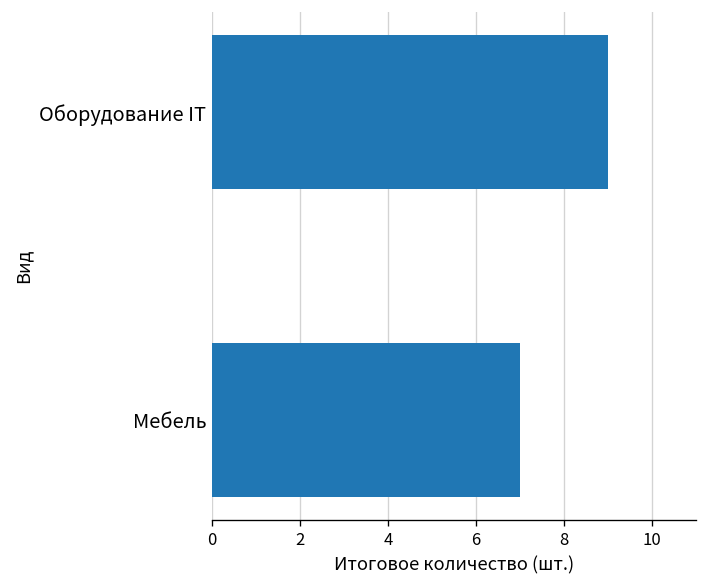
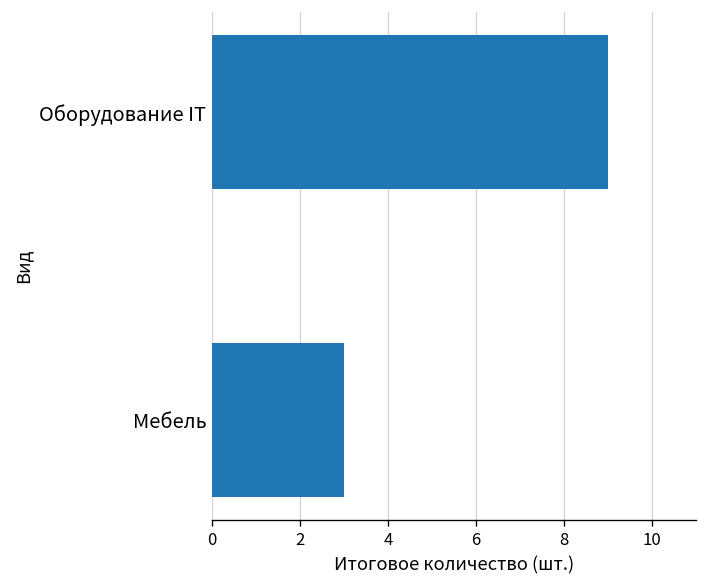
  {
    "Оборудование IT": 9,
-   "Мебель": 7
+   "Мебель": 3
  }
